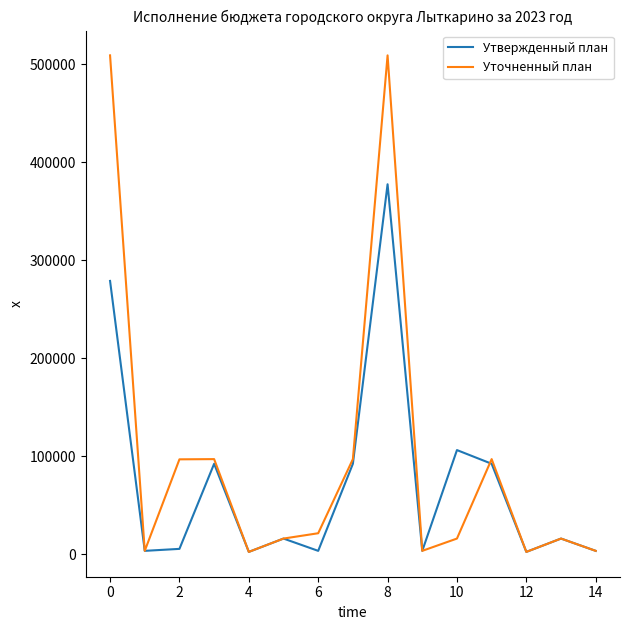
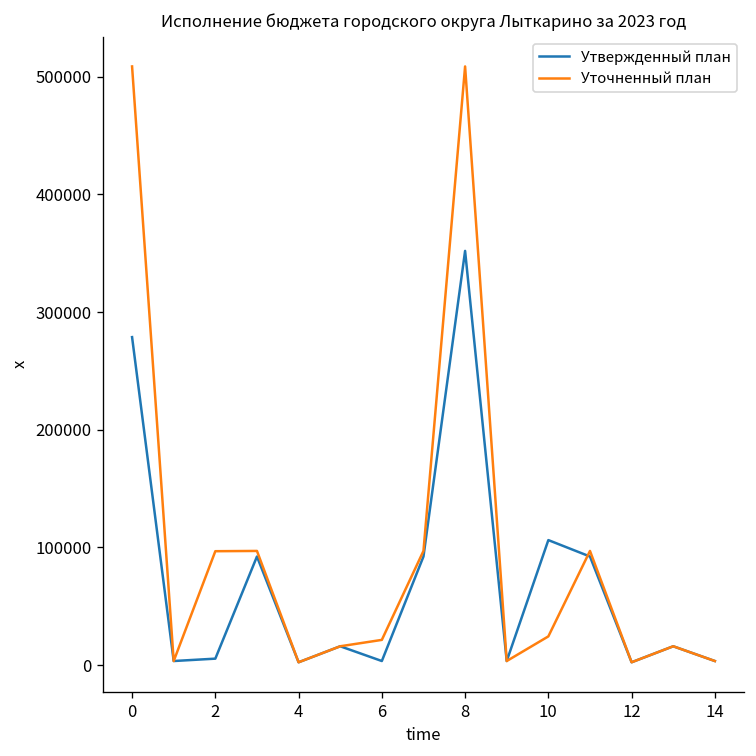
  {
    "Утвержденный план": {
      "0": 280000,
      "2": 10000,
      "6": 0,
-     "8": 380000,
+     "8": 350000,
      "10": 110000
    },
    "Уточненный план": {
      "0": 510000,
      "2": 100000,
      "6": 20000,
      "8": 510000,
-     "10": 16000
+     "10": 24000
    }
  }
